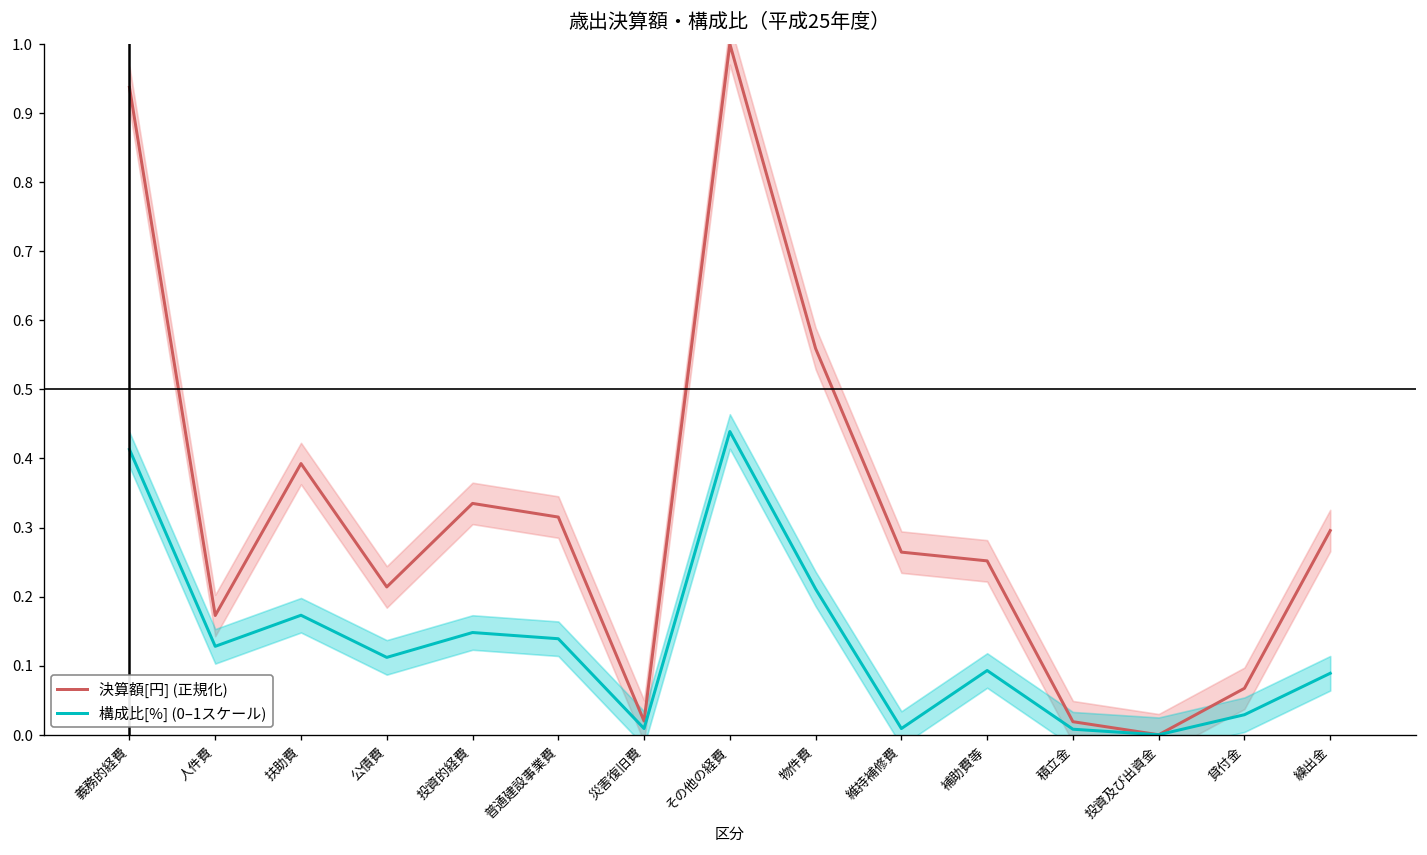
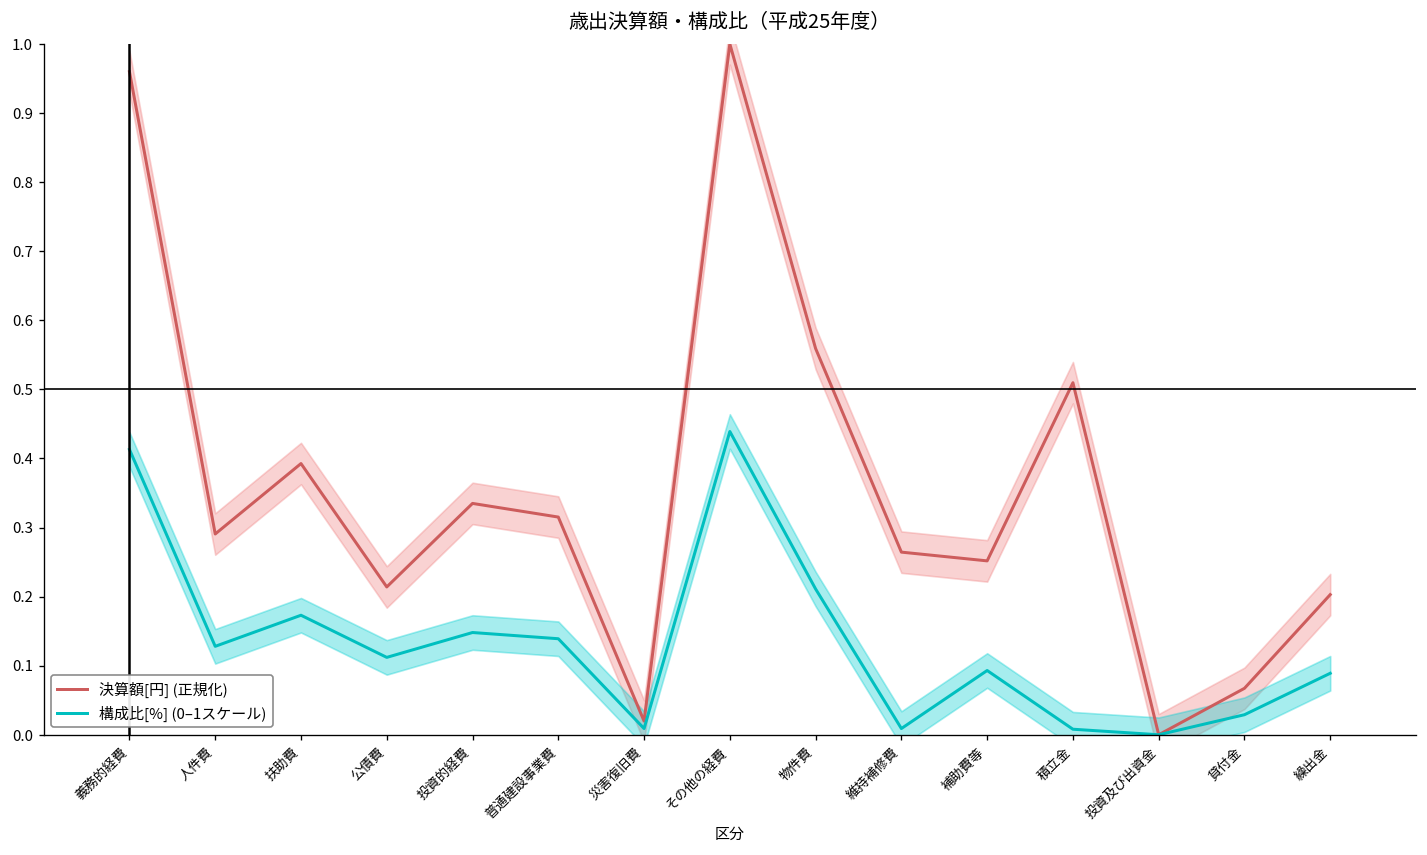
  {
    "決算額[円] (正規化)": {
-     "義務的経費": 0.94,
-     "人件費": 0.17,
+     "義務的経費": 0.96,
+     "人件費": 0.29,
      "扶助費": 0.39,
      "公債費": 0.21,
      "投資的経費": 0.33,
      "普通建設事業費": 0.32,
      "災害復旧費": 0.02,
      "その他の経費": 1.00,
      "物件費": 0.56,
      "維持補修費": 0.26,
      "補助費等": 0.25,
-     "積立金": 0.02,
+     "積立金": 0.51,
      "貸付金": 0.07,
-     "繰出金": 0.30
+     "繰出金": 0.20
    }
  }
